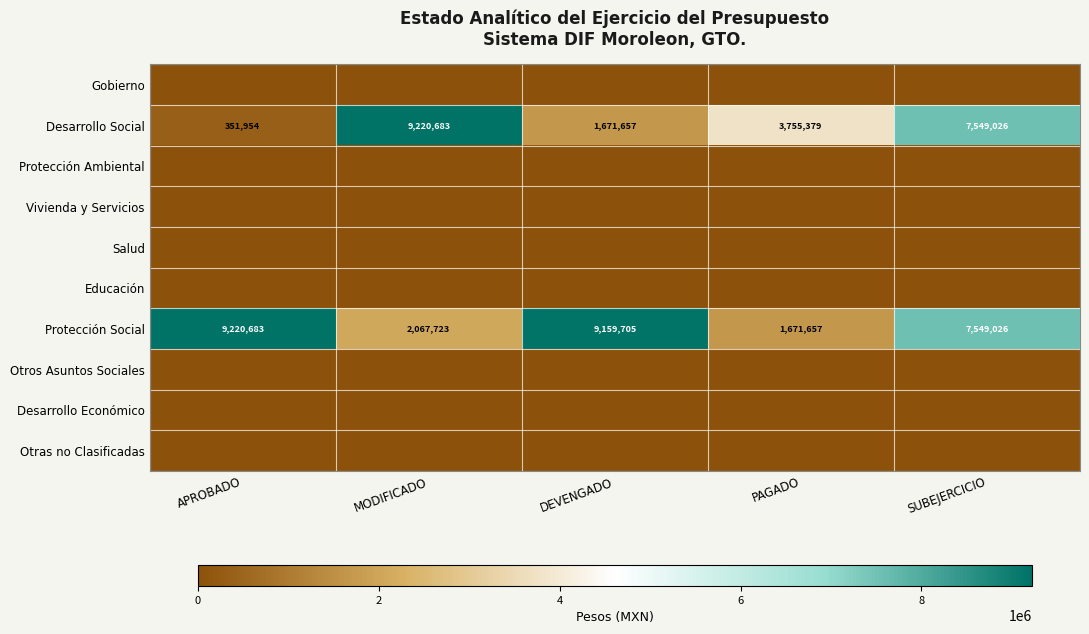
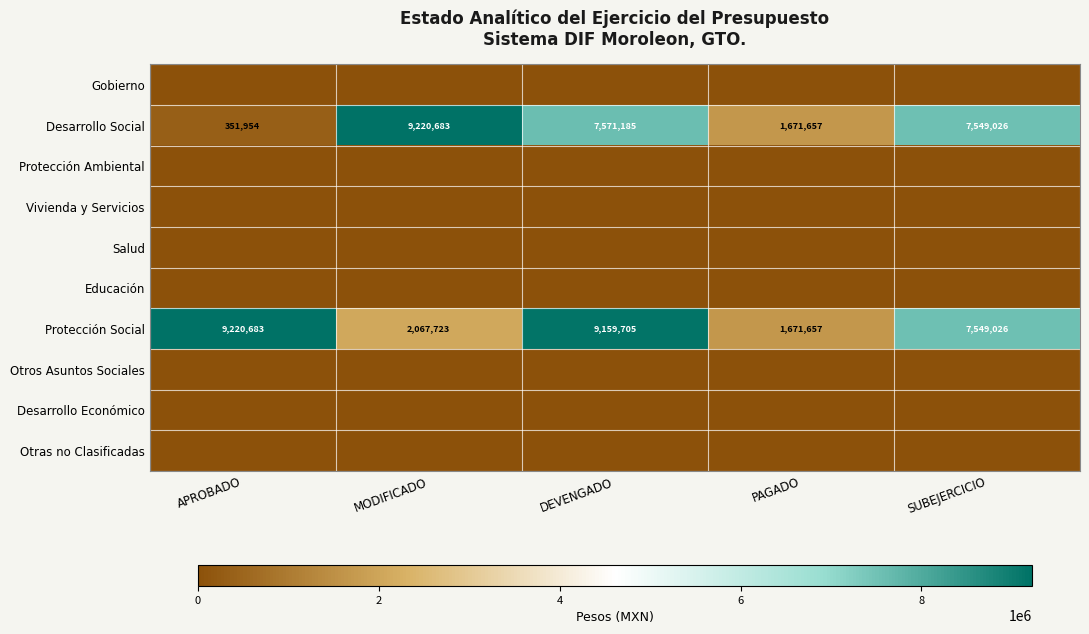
  {
    "Desarrollo Social": {
      "APROBADO": "351,954",
      "MODIFICADO": "9,220,683",
-     "DEVENGADO": "1,671,657",
-     "PAGADO": "3,755,379",
+     "DEVENGADO": "7,571,185",
+     "PAGADO": "1,671,657",
      "SUBEJERCICIO": "7,549,026"
    },
    "Protección Social": {
      "APROBADO": "9,220,683",
      "MODIFICADO": "2,067,723",
      "DEVENGADO": "9,159,705",
      "PAGADO": "1,671,657",
      "SUBEJERCICIO": "7,549,026"
    }
  }
